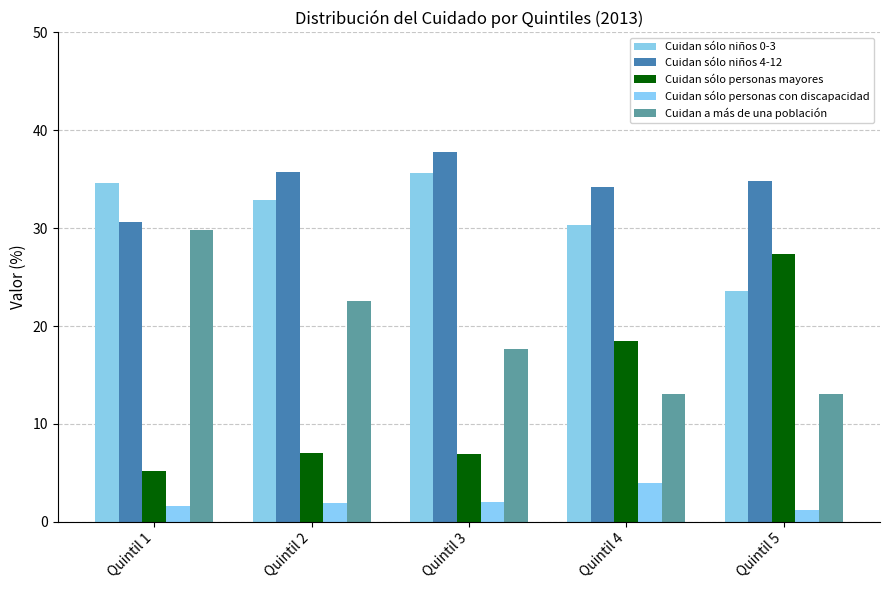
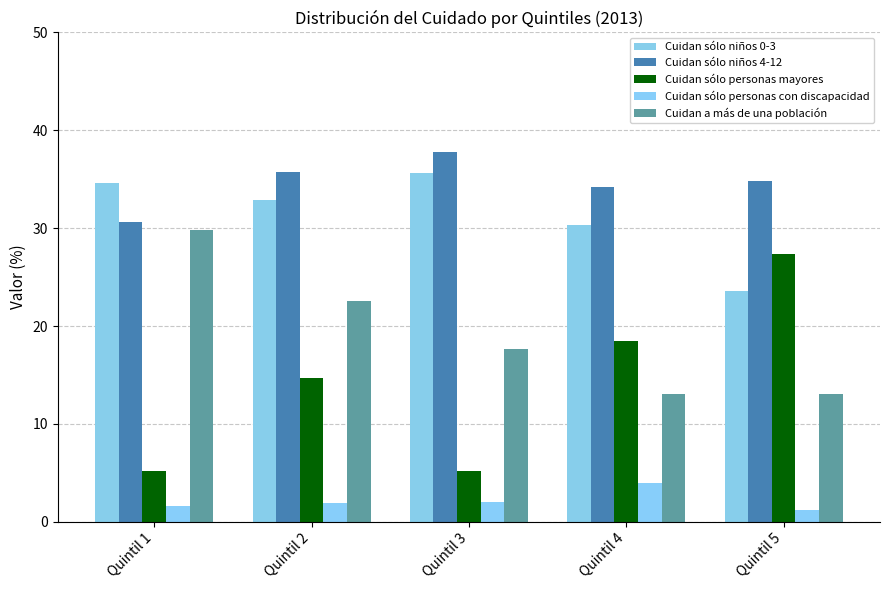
  {
    "Cuidan sólo personas mayores": {
      "Quintil 1": 5,
-     "Quintil 2": 7,
-     "Quintil 3": 7,
+     "Quintil 2": 15,
+     "Quintil 3": 5,
      "Quintil 4": 18,
      "Quintil 5": 27
    }
  }
